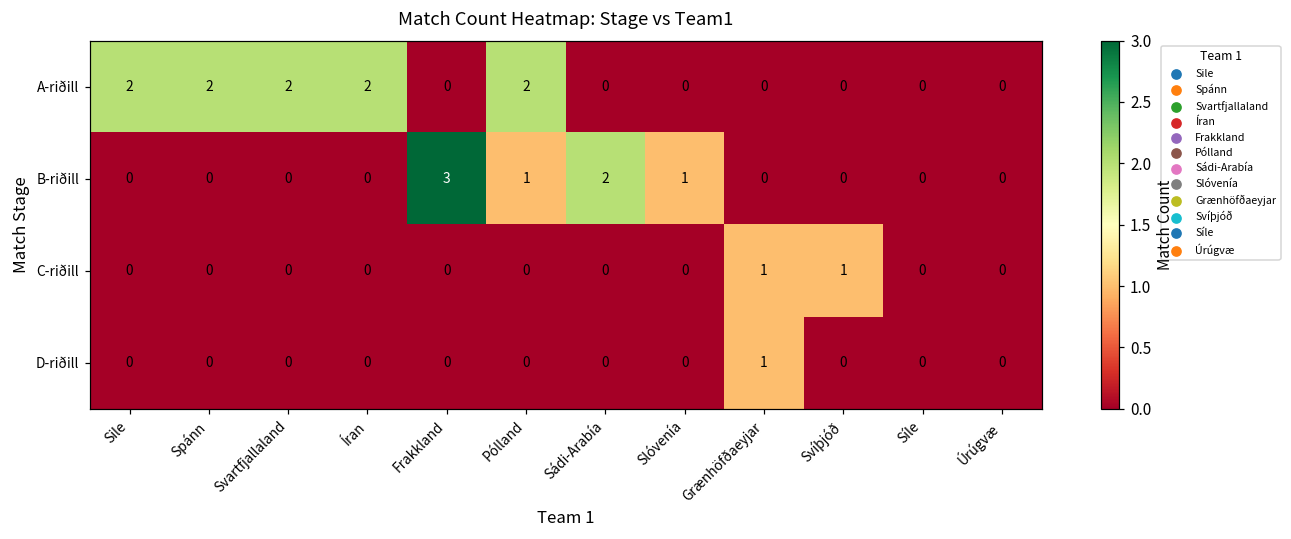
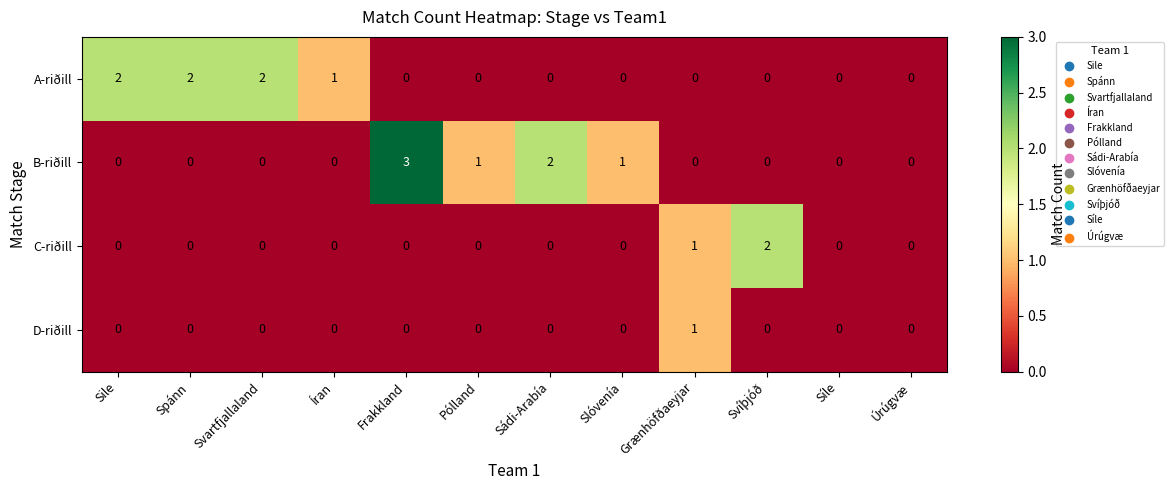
  {
    "A-riðill": {
      "Sile": 2,
      "Spánn": 2,
      "Svartfjallaland": 2,
-     "Íran": 2,
+     "Íran": 1,
      "Frakkland": 0,
-     "Pólland": 2,
+     "Pólland": 0,
      "Sádi-Arabía": 0,
      "Slóvenía": 0,
      "Grænhöfðaeyjar": 0,
      "Svíþjóð": 0,
      "Síle": 0,
      "Úrúgvæ": 0
    },
    "B-riðill": {
      "Sile": 0,
      "Spánn": 0,
      "Svartfjallaland": 0,
      "Íran": 0,
      "Frakkland": 3,
      "Pólland": 1,
      "Sádi-Arabía": 2,
      "Slóvenía": 1,
      "Grænhöfðaeyjar": 0,
      "Svíþjóð": 0,
      "Síle": 0,
      "Úrúgvæ": 0
    },
    "C-riðill": {
      "Sile": 0,
      "Spánn": 0,
      "Svartfjallaland": 0,
      "Íran": 0,
      "Frakkland": 0,
      "Pólland": 0,
      "Sádi-Arabía": 0,
      "Slóvenía": 0,
      "Grænhöfðaeyjar": 1,
-     "Svíþjóð": 1,
+     "Svíþjóð": 2,
      "Síle": 0,
      "Úrúgvæ": 0
    },
    "D-riðill": {
      "Sile": 0,
      "Spánn": 0,
      "Svartfjallaland": 0,
      "Íran": 0,
      "Frakkland": 0,
      "Pólland": 0,
      "Sádi-Arabía": 0,
      "Slóvenía": 0,
      "Grænhöfðaeyjar": 1,
      "Svíþjóð": 0,
      "Síle": 0,
      "Úrúgvæ": 0
    }
  }
